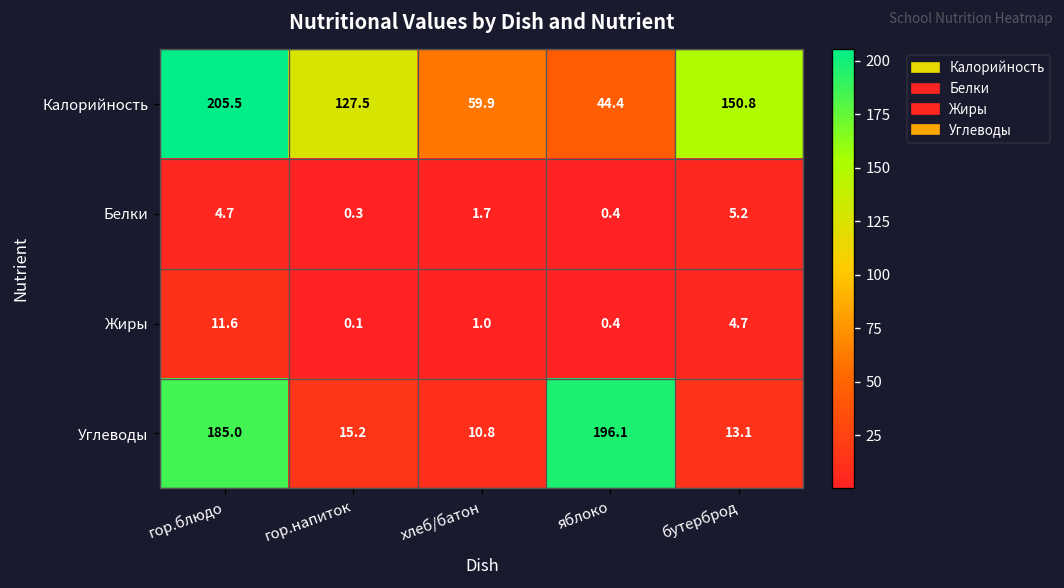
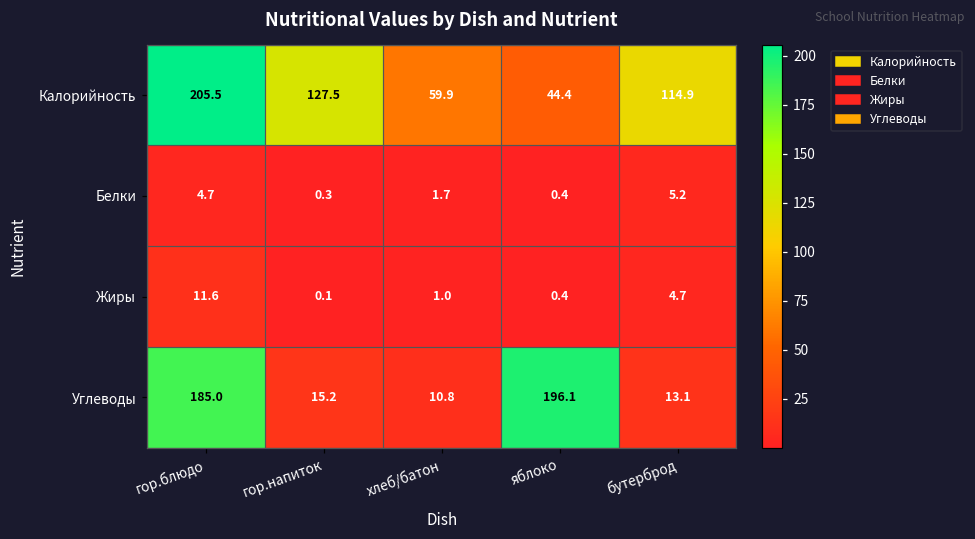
  {
    "Калорийность": {
      "гор.блюдо": 205.5,
      "гор.напиток": 127.5,
      "хлеб/батон": 59.9,
      "яблоко": 44.4,
-     "бутерброд": 150.8
+     "бутерброд": 114.9
    },
    "Белки": {
      "гор.блюдо": 4.7,
      "гор.напиток": 0.3,
      "хлеб/батон": 1.7,
      "яблоко": 0.4,
      "бутерброд": 5.2
    },
    "Жиры": {
      "гор.блюдо": 11.6,
      "гор.напиток": 0.1,
      "хлеб/батон": 1.0,
      "яблоко": 0.4,
      "бутерброд": 4.7
    },
    "Углеводы": {
      "гор.блюдо": 185.0,
      "гор.напиток": 15.2,
      "хлеб/батон": 10.8,
      "яблоко": 196.1,
      "бутерброд": 13.1
    }
  }
